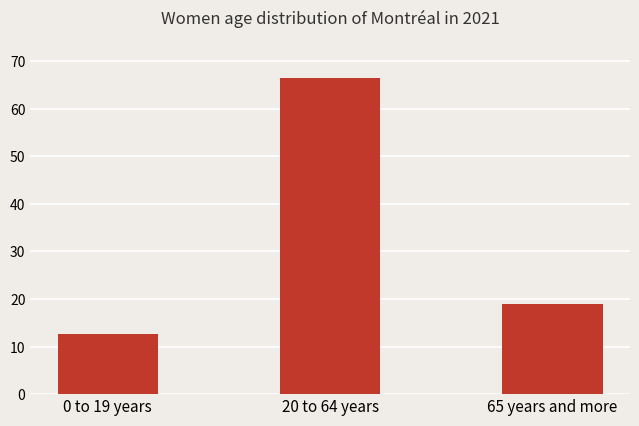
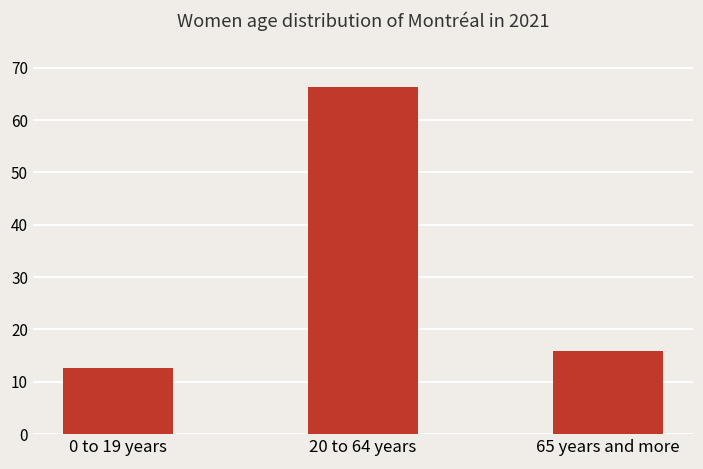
  {
    "0 to 19 years": 13,
    "20 to 64 years": 66,
-   "65 years and more": 19
+   "65 years and more": 16
  }
